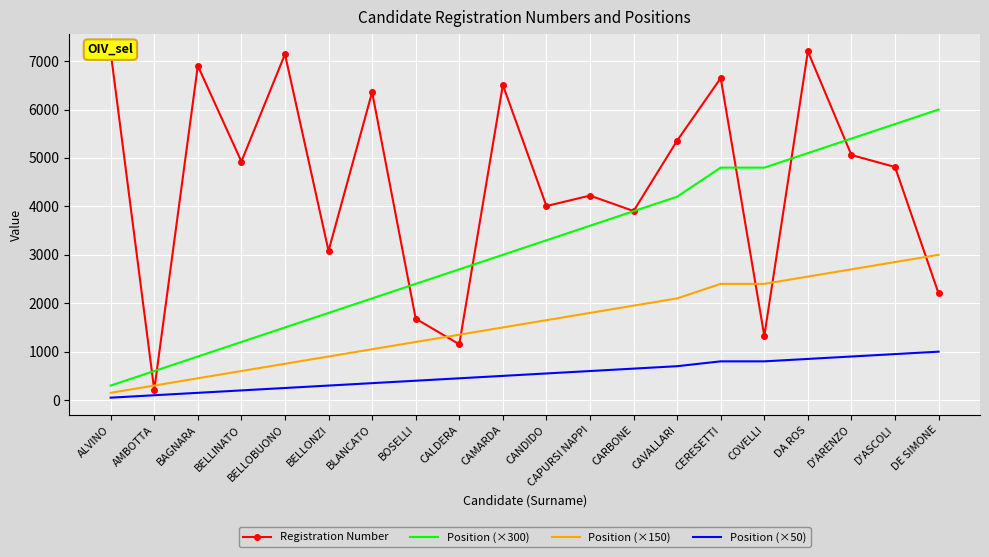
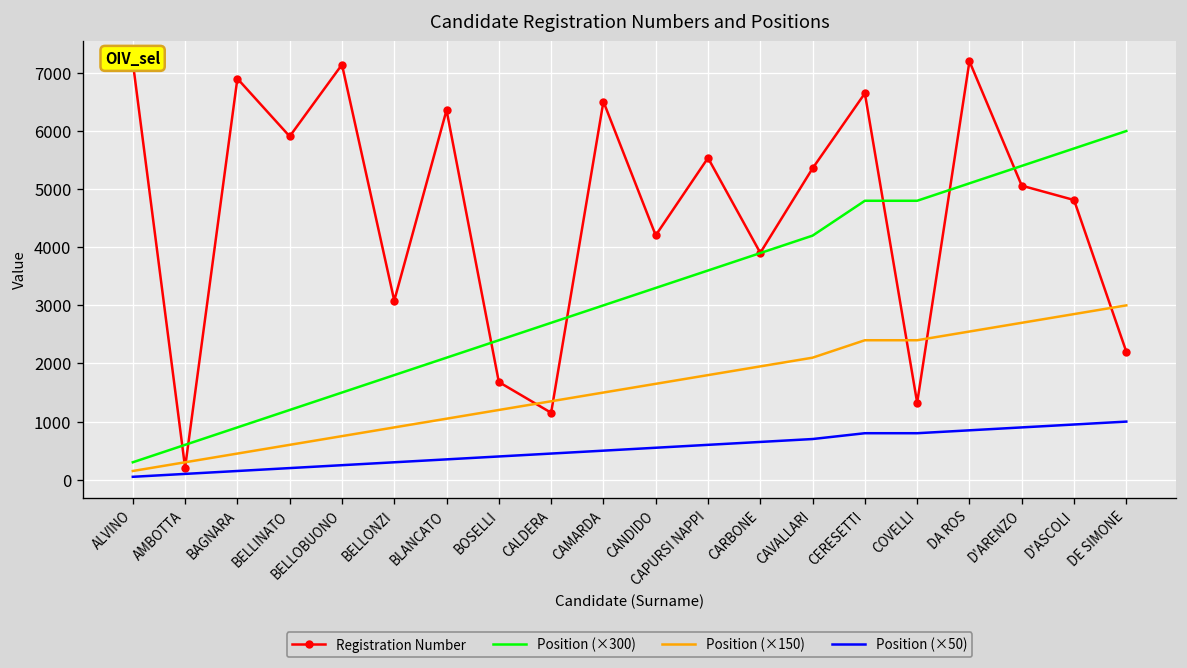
  {
    "Registration Number": {
      "AMBOTTA": 200,
      "BAGNARA": 6900,
-     "BELLINATO": 4900,
+     "BELLINATO": 5900,
      "BELLOBUONO": 7100,
      "BELLONZI": 3100,
      "BLANCATO": 6400,
      "BOSELLI": 1700,
      "CALDERA": 1200,
      "CAMARDA": 6500,
-     "CANDIDO": 4000,
-     "CAPURSI NAPPI": 4200,
+     "CANDIDO": 4200,
+     "CAPURSI NAPPI": 5500,
      "CAVALLARI": 5400,
      "CERESETTI": 6600,
      "COVELLI": 1300,
      "DA ROS": 7200,
      "D'ARENZO": 5100,
      "D'ASCOLI": 4800,
      "DE SIMONE": 2200
    },
    "Position (×300)": {
      "ALVINO": 300,
      "AMBOTTA": 600,
      "BAGNARA": 900,
      "BELLINATO": 1200,
      "BELLOBUONO": 1500,
      "BELLONZI": 1800,
      "BLANCATO": 2100,
      "BOSELLI": 2400,
      "CALDERA": 2700,
      "CAMARDA": 3000,
      "CANDIDO": 3300,
      "CAPURSI NAPPI": 3600,
      "CAVALLARI": 4200,
      "CERESETTI": 4800,
      "COVELLI": 4800,
      "DA ROS": 5100,
      "D'ARENZO": 5400,
      "D'ASCOLI": 5700,
      "DE SIMONE": 6000
    },
    "Position (×150)": {
      "ALVINO": 200,
      "AMBOTTA": 300,
      "BAGNARA": 500,
      "BELLINATO": 600,
      "BELLOBUONO": 800,
      "BELLONZI": 900,
      "BLANCATO": 1100,
      "BOSELLI": 1200,
      "CALDERA": 1400,
      "CAMARDA": 1500,
      "CANDIDO": 1700,
      "CAPURSI NAPPI": 1800,
      "CARBONE": 2000,
      "CAVALLARI": 2100,
      "CERESETTI": 2400,
      "COVELLI": 2400,
      "DA ROS": 2600,
      "D'ARENZO": 2700,
      "D'ASCOLI": 2900,
      "DE SIMONE": 3000
    },
    "Position (×50)": {
      "ALVINO": 100,
      "AMBOTTA": 100,
      "BAGNARA": 200,
      "BELLINATO": 200,
      "BELLOBUONO": 300,
      "BELLONZI": 300,
      "BLANCATO": 400,
      "BOSELLI": 400,
      "CALDERA": 500,
      "CAMARDA": 500,
      "CANDIDO": 600,
      "CAPURSI NAPPI": 600,
      "CARBONE": 700,
      "CAVALLARI": 700,
      "CERESETTI": 800,
      "COVELLI": 800,
      "DA ROS": 900,
      "D'ARENZO": 900,
      "D'ASCOLI": 1000,
      "DE SIMONE": 1000
    }
  }
